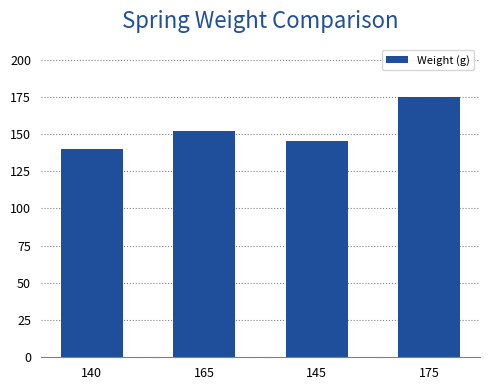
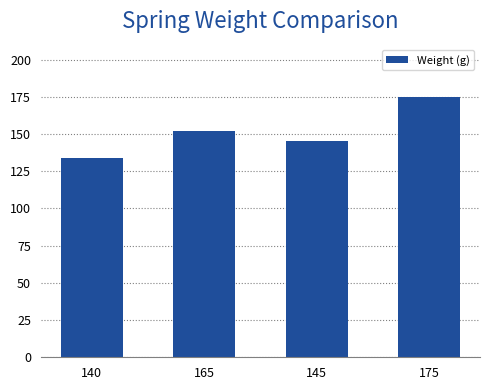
  {
-   "140": 140,
+   "140": 134,
    "165": 152,
    "145": 145,
    "175": 175
  }
